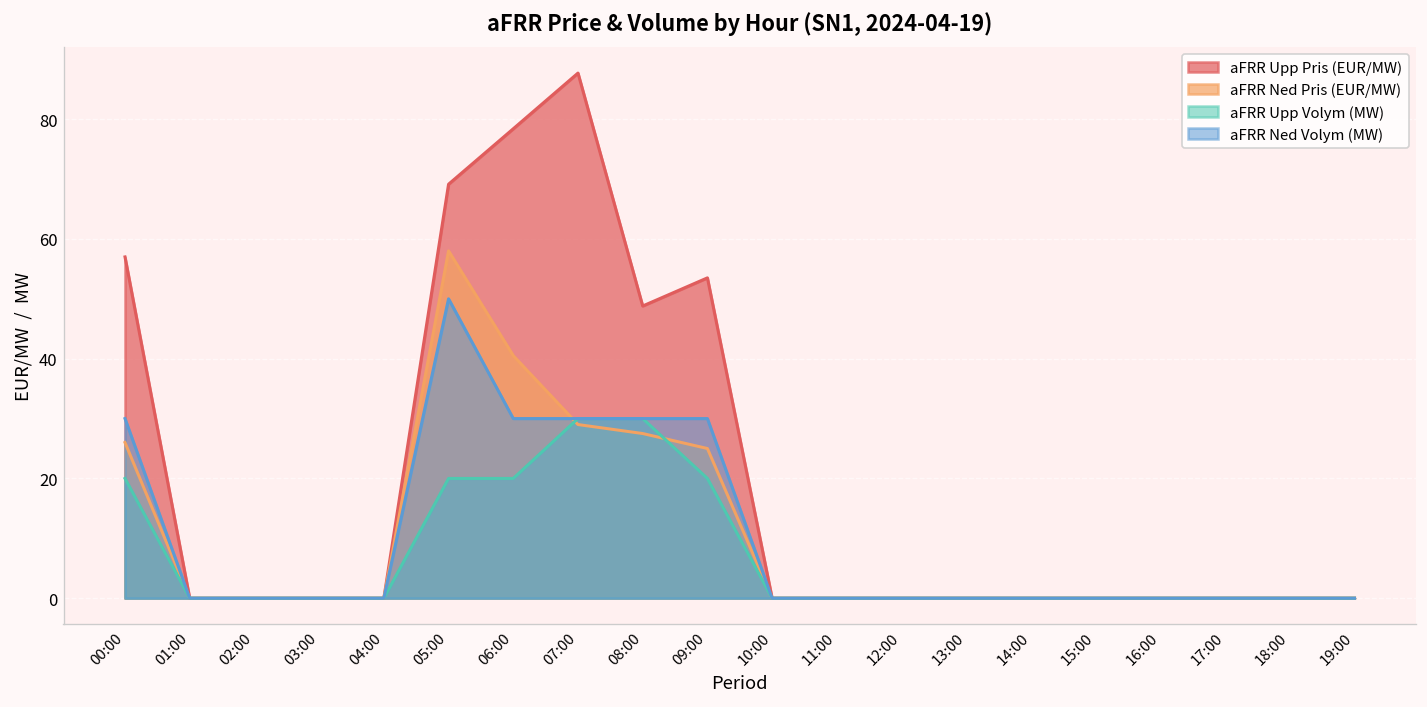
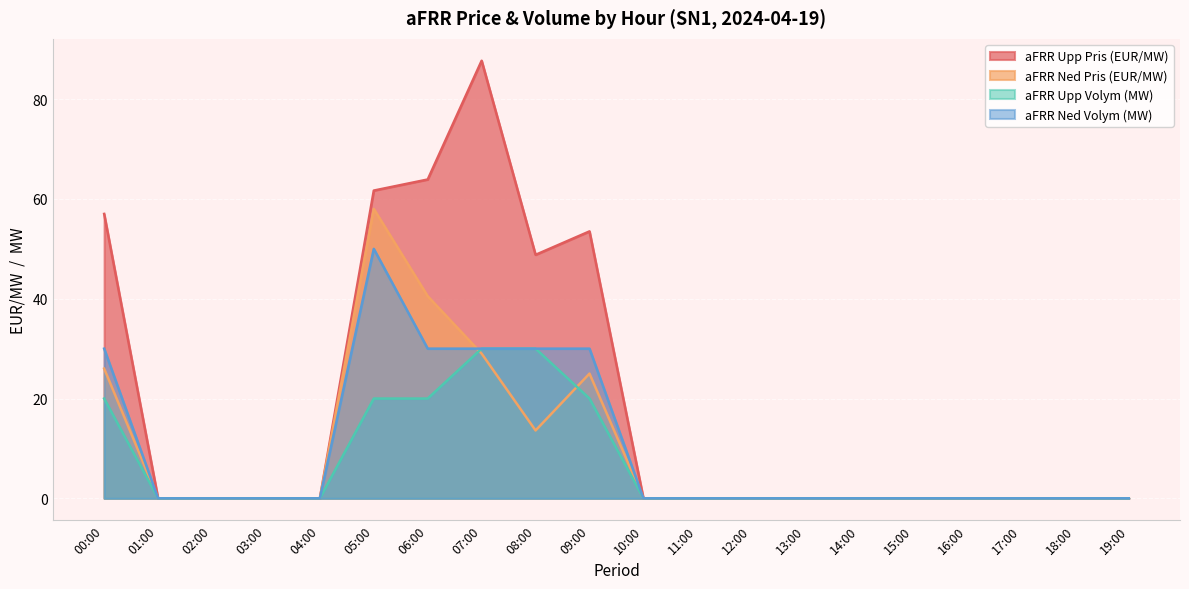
  {
    "aFRR Upp Pris (EUR/MW)": {
      "00:00": 57,
-     "05:00": 69,
-     "06:00": 78,
+     "05:00": 62,
+     "06:00": 64,
      "07:00": 88,
      "08:00": 49,
      "09:00": 54
    },
    "aFRR Ned Pris (EUR/MW)": {
      "00:00": 26,
      "05:00": 58,
      "06:00": 41,
      "07:00": 29,
-     "08:00": 28,
+     "08:00": 14,
      "09:00": 25
    }
  }
